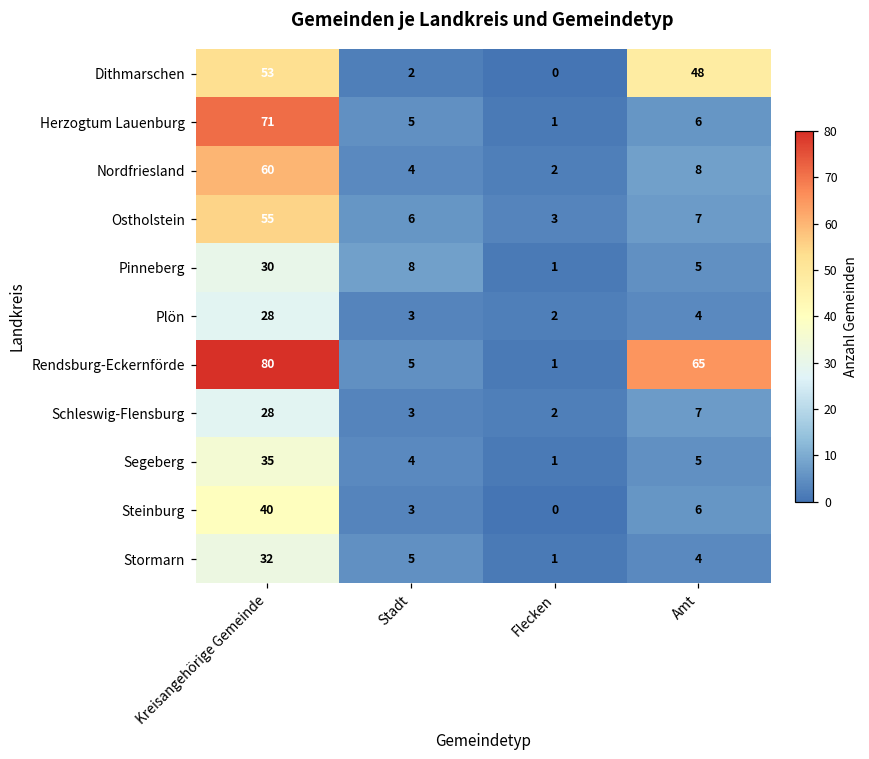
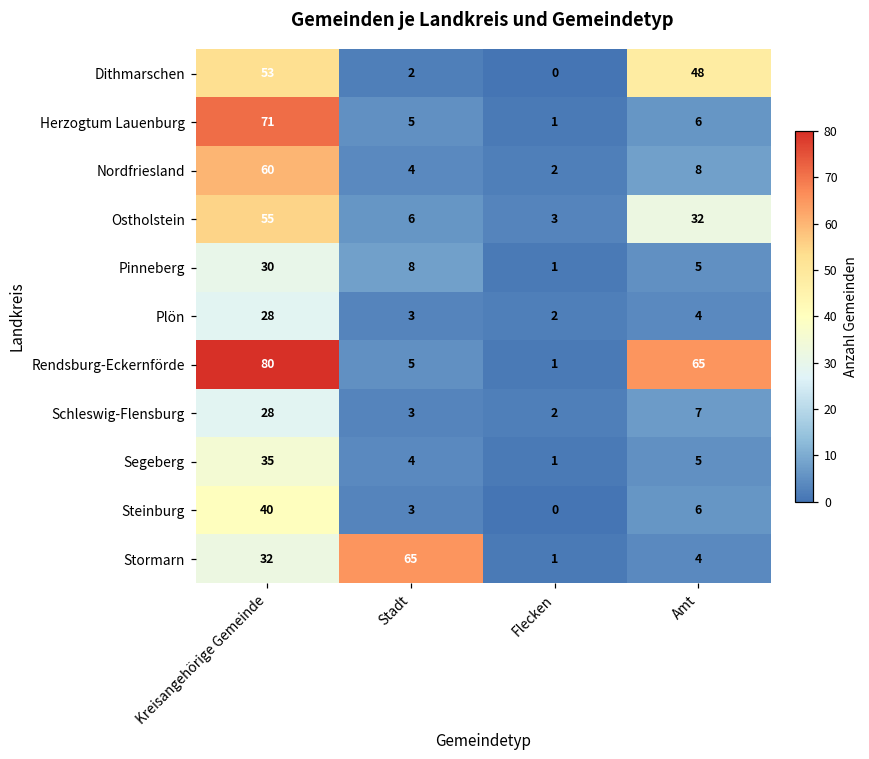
  {
    "Dithmarschen": {
      "Kreisangehörige Gemeinde": 53,
      "Stadt": 2,
      "Flecken": 0,
      "Amt": 48
    },
    "Herzogtum Lauenburg": {
      "Kreisangehörige Gemeinde": 71,
      "Stadt": 5,
      "Flecken": 1,
      "Amt": 6
    },
    "Nordfriesland": {
      "Kreisangehörige Gemeinde": 60,
      "Stadt": 4,
      "Flecken": 2,
      "Amt": 8
    },
    "Ostholstein": {
      "Kreisangehörige Gemeinde": 55,
      "Stadt": 6,
      "Flecken": 3,
-     "Amt": 7
+     "Amt": 32
    },
    "Pinneberg": {
      "Kreisangehörige Gemeinde": 30,
      "Stadt": 8,
      "Flecken": 1,
      "Amt": 5
    },
    "Plön": {
      "Kreisangehörige Gemeinde": 28,
      "Stadt": 3,
      "Flecken": 2,
      "Amt": 4
    },
    "Rendsburg-Eckernförde": {
      "Kreisangehörige Gemeinde": 80,
      "Stadt": 5,
      "Flecken": 1,
      "Amt": 65
    },
    "Schleswig-Flensburg": {
      "Kreisangehörige Gemeinde": 28,
      "Stadt": 3,
      "Flecken": 2,
      "Amt": 7
    },
    "Segeberg": {
      "Kreisangehörige Gemeinde": 35,
      "Stadt": 4,
      "Flecken": 1,
      "Amt": 5
    },
    "Steinburg": {
      "Kreisangehörige Gemeinde": 40,
      "Stadt": 3,
      "Flecken": 0,
      "Amt": 6
    },
    "Stormarn": {
      "Kreisangehörige Gemeinde": 32,
-     "Stadt": 5,
+     "Stadt": 65,
      "Flecken": 1,
      "Amt": 4
    }
  }
